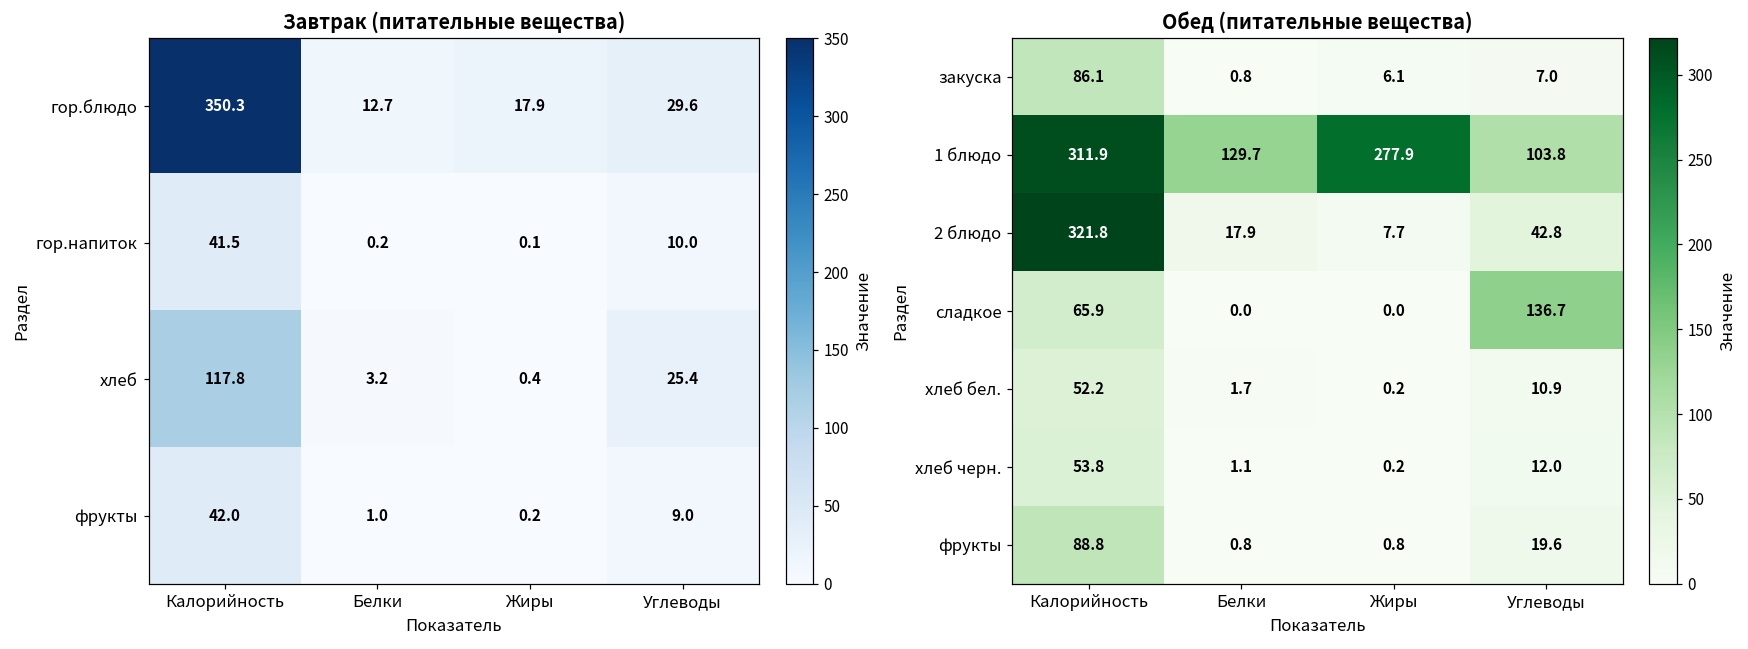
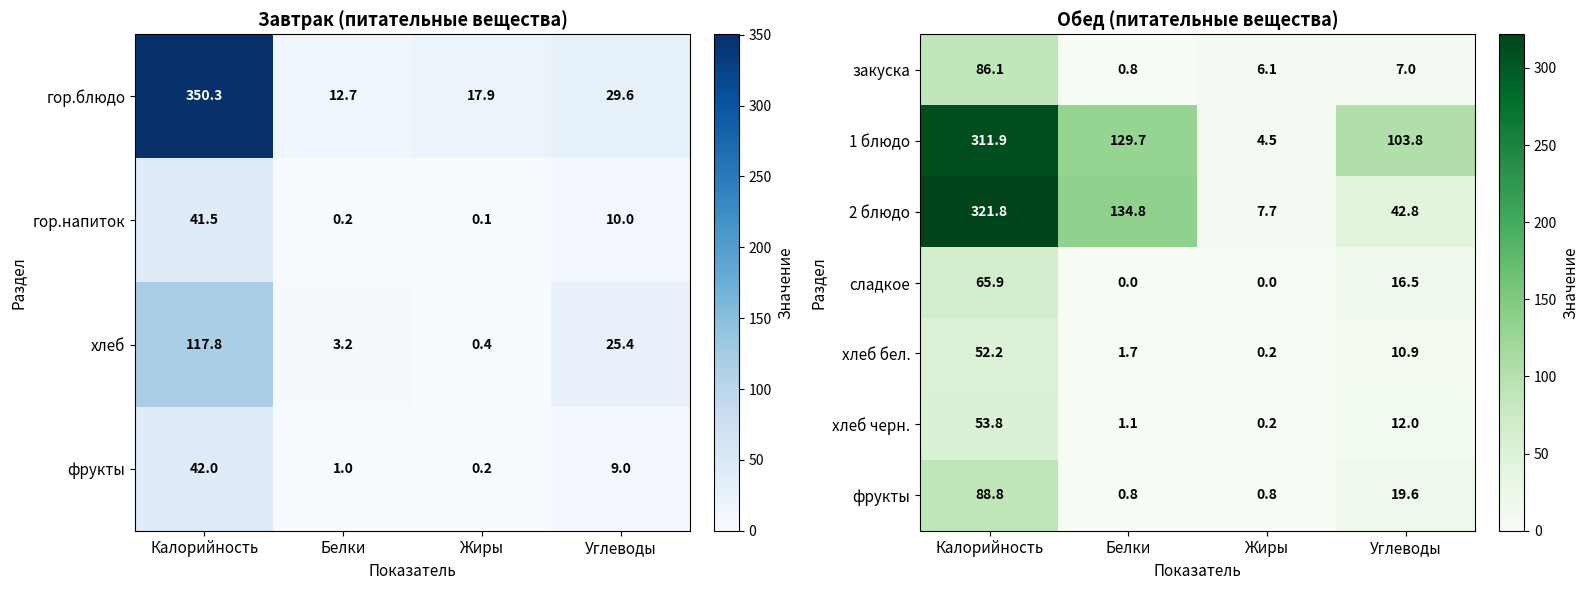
  {
    "Завтрак (питательные вещества)": {
      "гор.блюдо": {
        "Калорийность": 350.3,
        "Белки": 12.7,
        "Жиры": 17.9,
        "Углеводы": 29.6
      },
      "гор.напиток": {
        "Калорийность": 41.5,
        "Белки": 0.2,
        "Жиры": 0.1,
        "Углеводы": 10.0
      },
      "хлеб": {
        "Калорийность": 117.8,
        "Белки": 3.2,
        "Жиры": 0.4,
        "Углеводы": 25.4
      },
      "фрукты": {
        "Калорийность": 42.0,
        "Белки": 1.0,
        "Жиры": 0.2,
        "Углеводы": 9.0
      }
    },
    "Обед (питательные вещества)": {
      "закуска": {
        "Калорийность": 86.1,
        "Белки": 0.8,
        "Жиры": 6.1,
        "Углеводы": 7.0
      },
      "1 блюдо": {
        "Калорийность": 311.9,
        "Белки": 129.7,
-       "Жиры": 277.9,
+       "Жиры": 4.5,
        "Углеводы": 103.8
      },
      "2 блюдо": {
        "Калорийность": 321.8,
-       "Белки": 17.9,
+       "Белки": 134.8,
        "Жиры": 7.7,
        "Углеводы": 42.8
      },
      "сладкое": {
        "Калорийность": 65.9,
        "Белки": 0.0,
        "Жиры": 0.0,
-       "Углеводы": 136.7
+       "Углеводы": 16.5
      },
      "хлеб бел.": {
        "Калорийность": 52.2,
        "Белки": 1.7,
        "Жиры": 0.2,
        "Углеводы": 10.9
      },
      "хлеб черн.": {
        "Калорийность": 53.8,
        "Белки": 1.1,
        "Жиры": 0.2,
        "Углеводы": 12.0
      },
      "фрукты": {
        "Калорийность": 88.8,
        "Белки": 0.8,
        "Жиры": 0.8,
        "Углеводы": 19.6
      }
    }
  }
